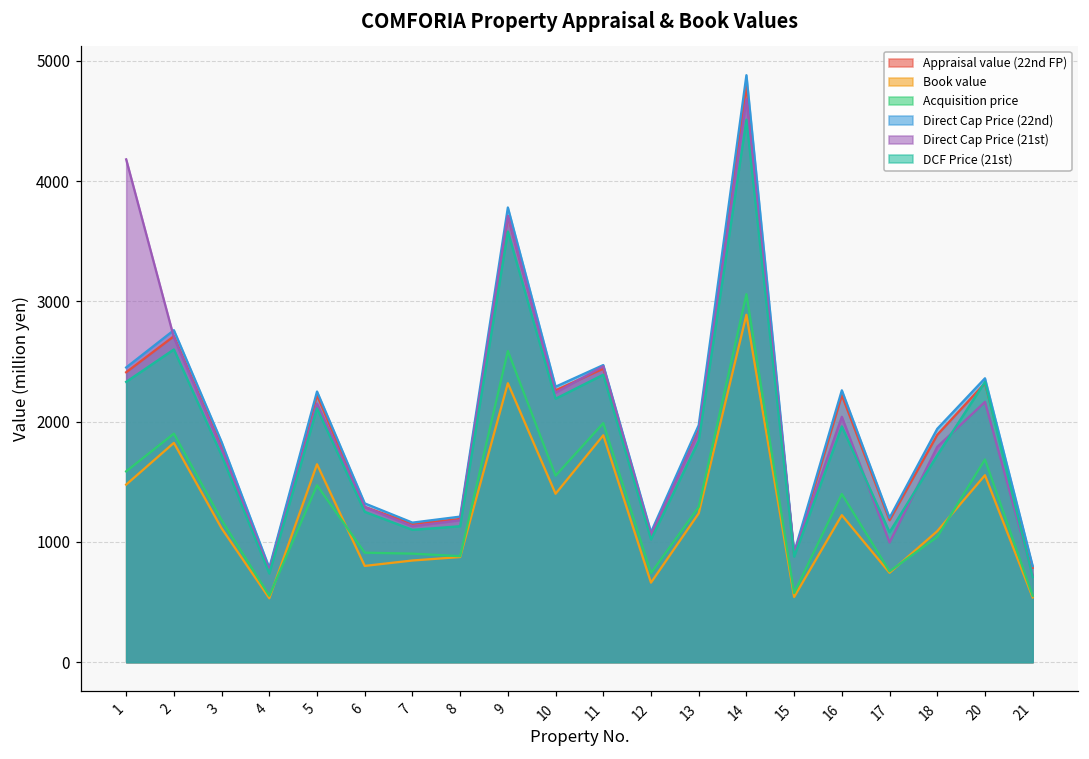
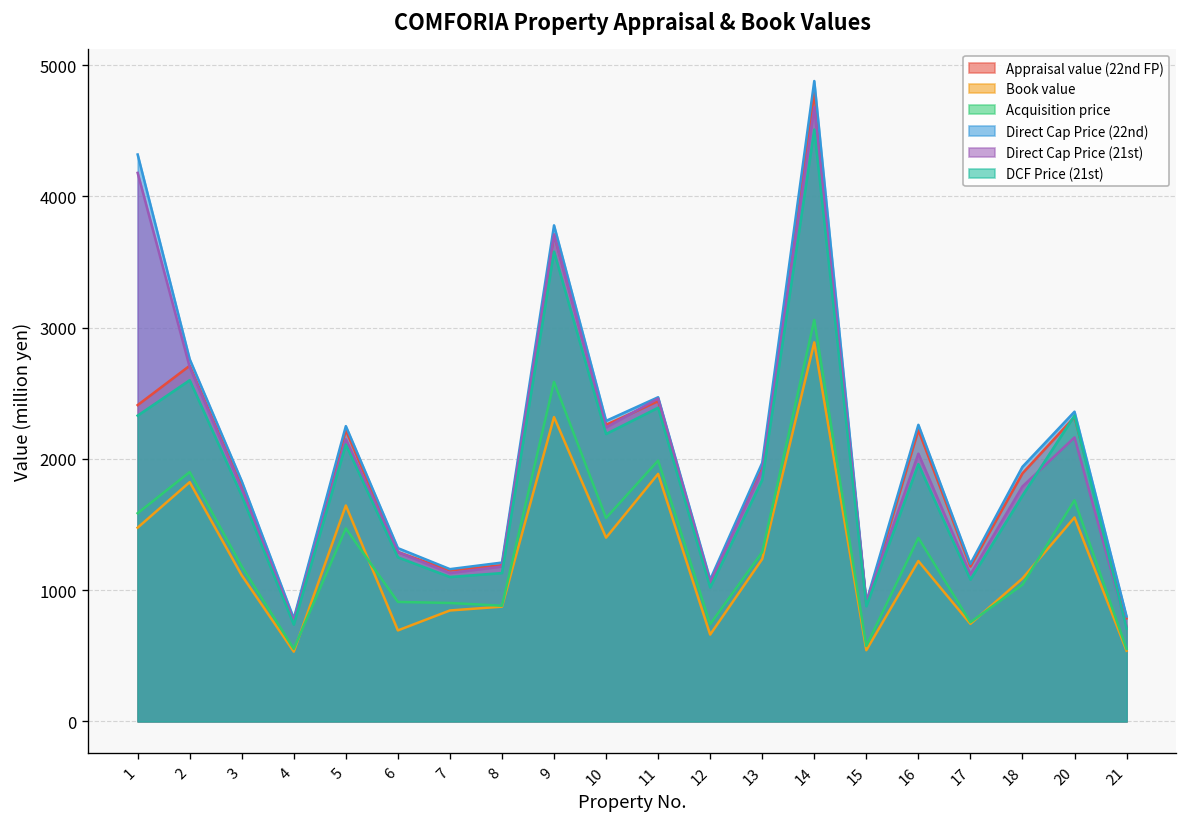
  {
    "Appraisal value (22nd FP)": {
      "1": 2410,
      "5": 2220,
      "14": 4790,
      "16": 2220,
      "18": 1890
    },
    "Book value": {
      "1": 1480,
      "2": 1820,
      "3": 1110,
      "5": 1650,
-     "6": 800,
+     "6": 690,
      "7": 850,
      "9": 2320,
      "10": 1400,
      "11": 1890,
      "12": 660,
      "13": 1240,
      "14": 2890,
      "15": 540,
      "16": 1220,
      "18": 1090,
      "20": 1550
    },
    "Direct Cap Price (22nd)": {
-     "1": 2450,
+     "1": 4320,
      "2": 2760,
      "3": 1830,
      "5": 2250,
      "6": 1320,
      "9": 3780,
      "10": 2290,
      "13": 1970,
      "14": 4880,
      "16": 2260,
      "18": 1940,
      "20": 2360
    },
    "Direct Cap Price (21st)": {
      "1": 4180,
      "5": 2150,
      "14": 4680,
      "16": 2040,
-     "17": 1000,
+     "17": 1120,
      "18": 1790,
      "20": 2160
    }
  }
